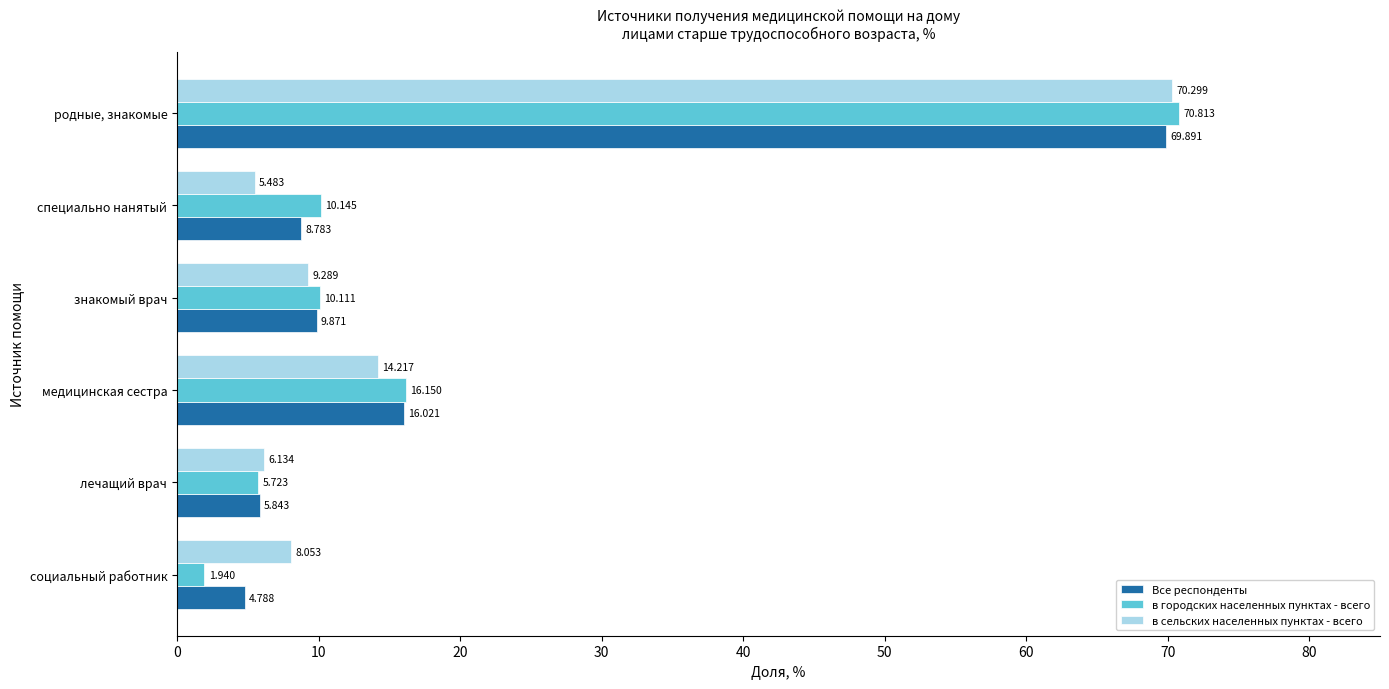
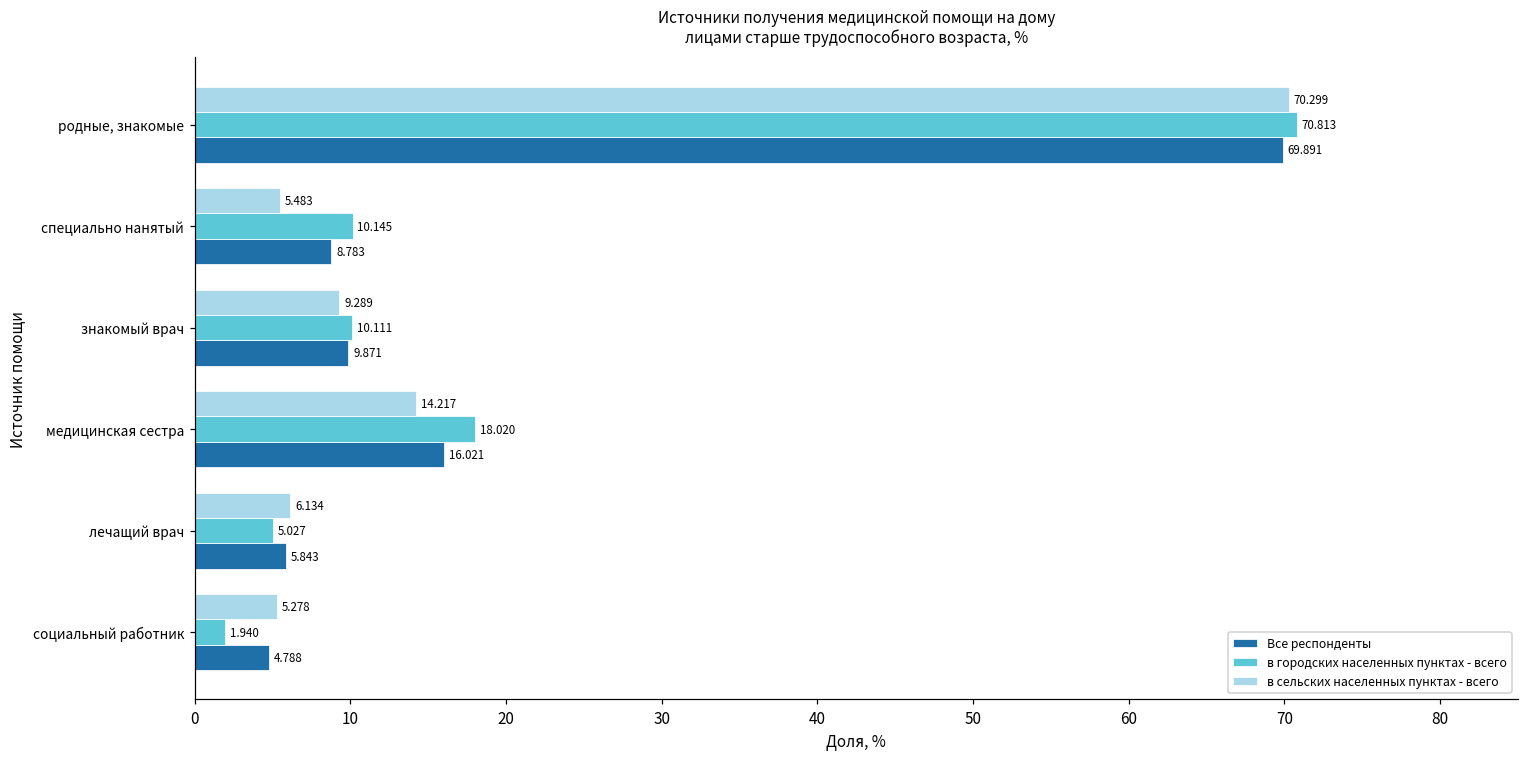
  {
    "Все респонденты": {
      "родные, знакомые": 69.891,
      "специально нанятый": 8.783,
      "знакомый врач": 9.871,
      "медицинская сестра": 16.021,
      "лечащий врач": 5.843,
      "социальный работник": 4.788
    },
    "в городских населенных пунктах - всего": {
      "родные, знакомые": 70.813,
      "специально нанятый": 10.145,
      "знакомый врач": 10.111,
-     "медицинская сестра": 16.150,
-     "лечащий врач": 5.723,
+     "медицинская сестра": 18.020,
+     "лечащий врач": 5.027,
      "социальный работник": 1.940
    },
    "в сельских населенных пунктах - всего": {
      "родные, знакомые": 70.299,
      "специально нанятый": 5.483,
      "знакомый врач": 9.289,
      "медицинская сестра": 14.217,
      "лечащий врач": 6.134,
-     "социальный работник": 8.053
+     "социальный работник": 5.278
    }
  }
